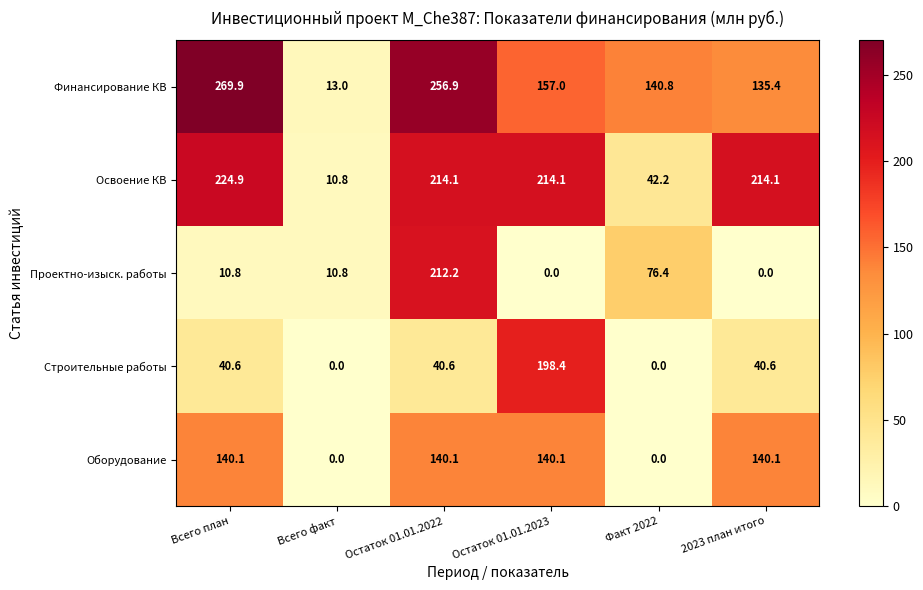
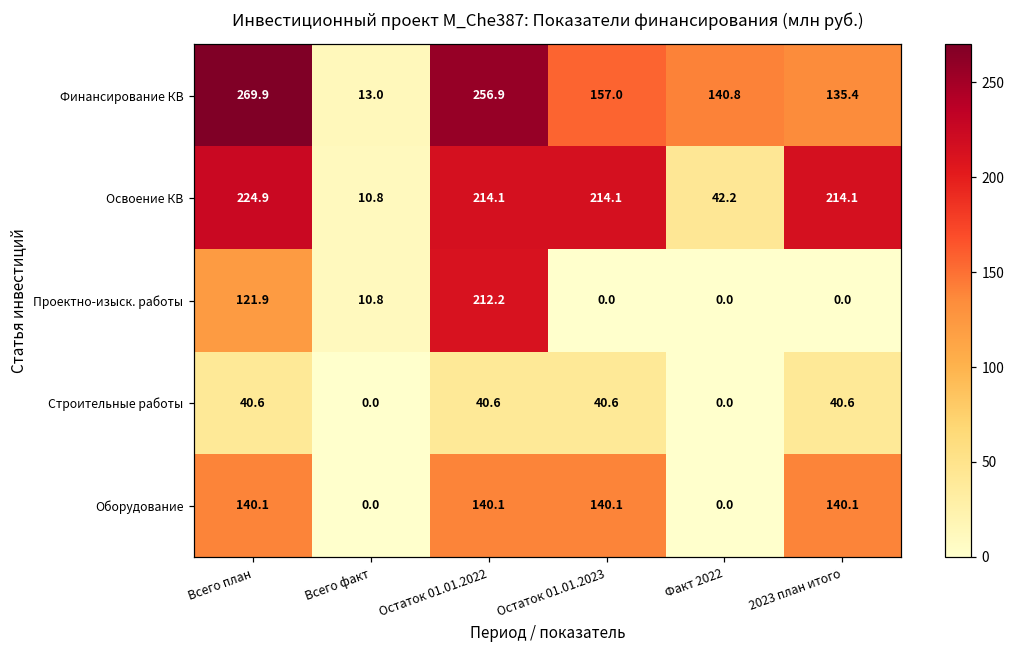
  {
    "Финансирование КВ": {
      "Всего план": 269.9,
      "Всего факт": 13.0,
      "Остаток 01.01.2022": 256.9,
      "Остаток 01.01.2023": 157.0,
      "Факт 2022": 140.8,
      "2023 план итого": 135.4
    },
    "Освоение КВ": {
      "Всего план": 224.9,
      "Всего факт": 10.8,
      "Остаток 01.01.2022": 214.1,
      "Остаток 01.01.2023": 214.1,
      "Факт 2022": 42.2,
      "2023 план итого": 214.1
    },
    "Проектно-изыск. работы": {
-     "Всего план": 10.8,
+     "Всего план": 121.9,
      "Всего факт": 10.8,
      "Остаток 01.01.2022": 212.2,
      "Остаток 01.01.2023": 0.0,
-     "Факт 2022": 76.4,
+     "Факт 2022": 0.0,
      "2023 план итого": 0.0
    },
    "Строительные работы": {
      "Всего план": 40.6,
      "Всего факт": 0.0,
      "Остаток 01.01.2022": 40.6,
-     "Остаток 01.01.2023": 198.4,
+     "Остаток 01.01.2023": 40.6,
      "Факт 2022": 0.0,
      "2023 план итого": 40.6
    },
    "Оборудование": {
      "Всего план": 140.1,
      "Всего факт": 0.0,
      "Остаток 01.01.2022": 140.1,
      "Остаток 01.01.2023": 140.1,
      "Факт 2022": 0.0,
      "2023 план итого": 140.1
    }
  }
